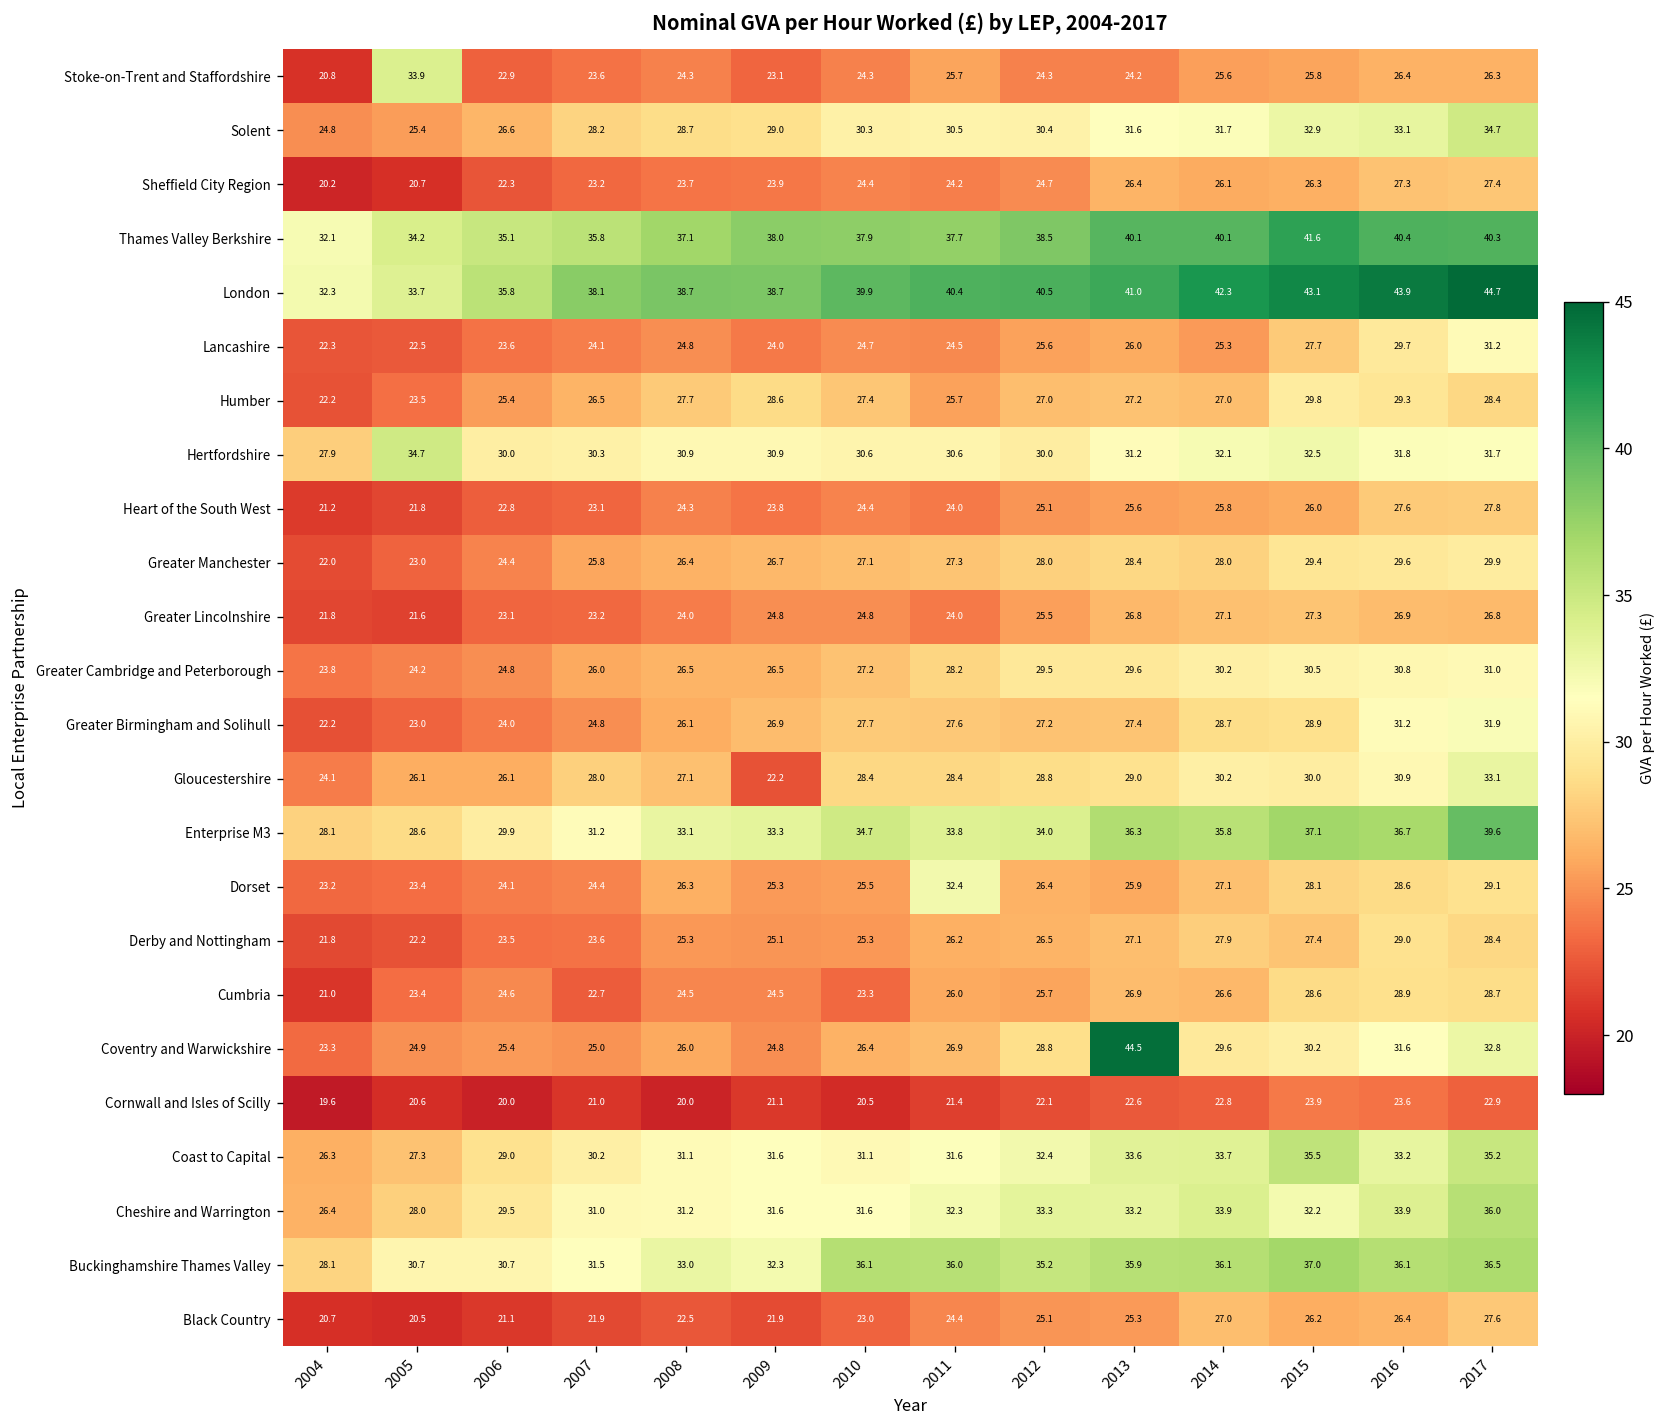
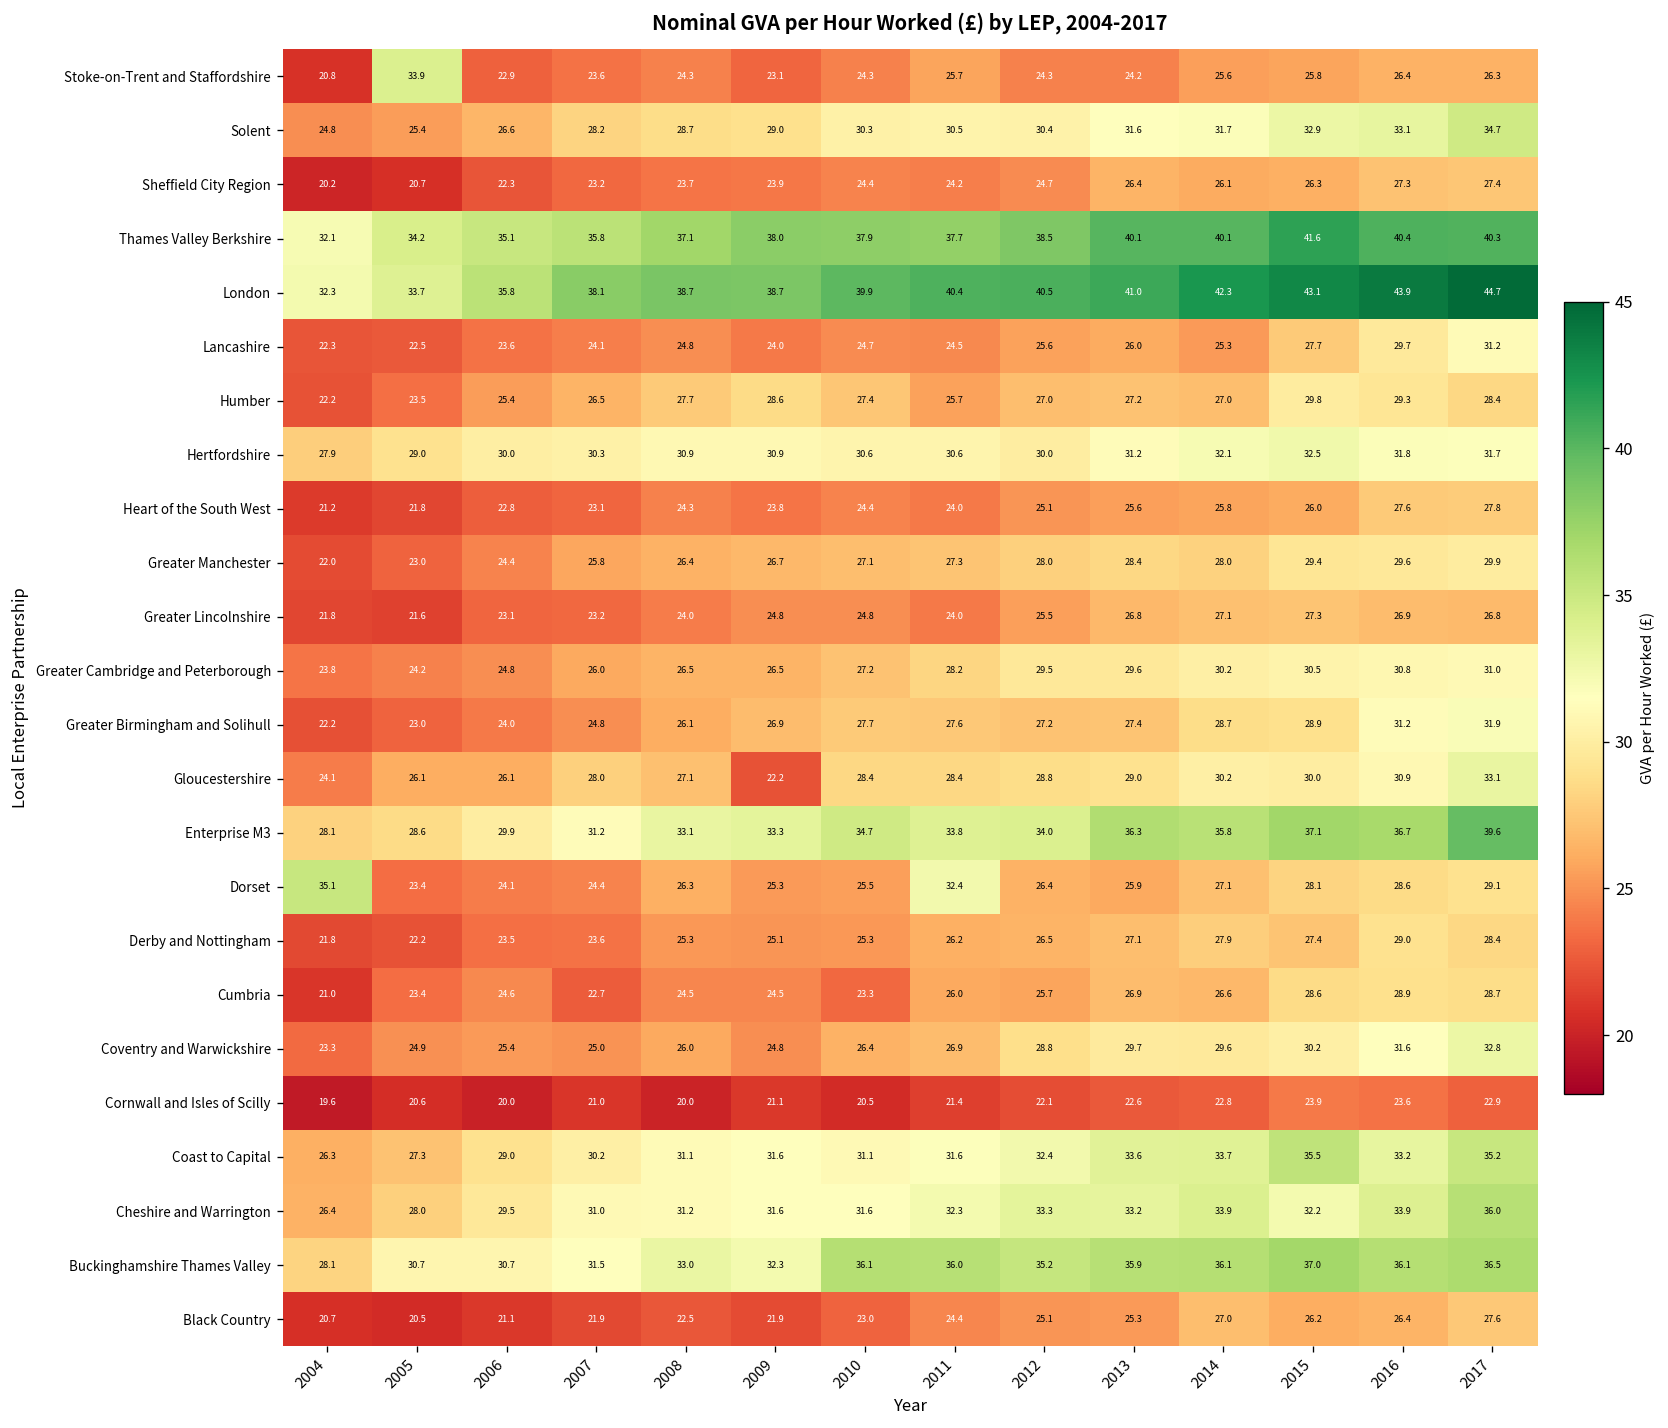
  {
    "Hertfordshire": {
      "2004": 27.9,
-     "2005": 34.7,
+     "2005": 29.0,
      "2006": 30.0,
      "2007": 30.3,
      "2008": 30.9,
      "2009": 30.9,
      "2010": 30.6,
      "2011": 30.6,
      "2012": 30.0,
      "2013": 31.2,
      "2014": 32.1,
      "2015": 32.5,
      "2016": 31.8,
      "2017": 31.7
    },
    "Dorset": {
-     "2004": 23.2,
+     "2004": 35.1,
      "2005": 23.4,
      "2006": 24.1,
      "2007": 24.4,
      "2008": 26.3,
      "2009": 25.3,
      "2010": 25.5,
      "2011": 32.4,
      "2012": 26.4,
      "2013": 25.9,
      "2014": 27.1,
      "2015": 28.1,
      "2016": 28.6,
      "2017": 29.1
    },
    "Coventry and Warwickshire": {
      "2004": 23.3,
      "2005": 24.9,
      "2006": 25.4,
      "2007": 25.0,
      "2008": 26.0,
      "2009": 24.8,
      "2010": 26.4,
      "2011": 26.9,
      "2012": 28.8,
-     "2013": 44.5,
+     "2013": 29.7,
      "2014": 29.6,
      "2015": 30.2,
      "2016": 31.6,
      "2017": 32.8
    }
  }
